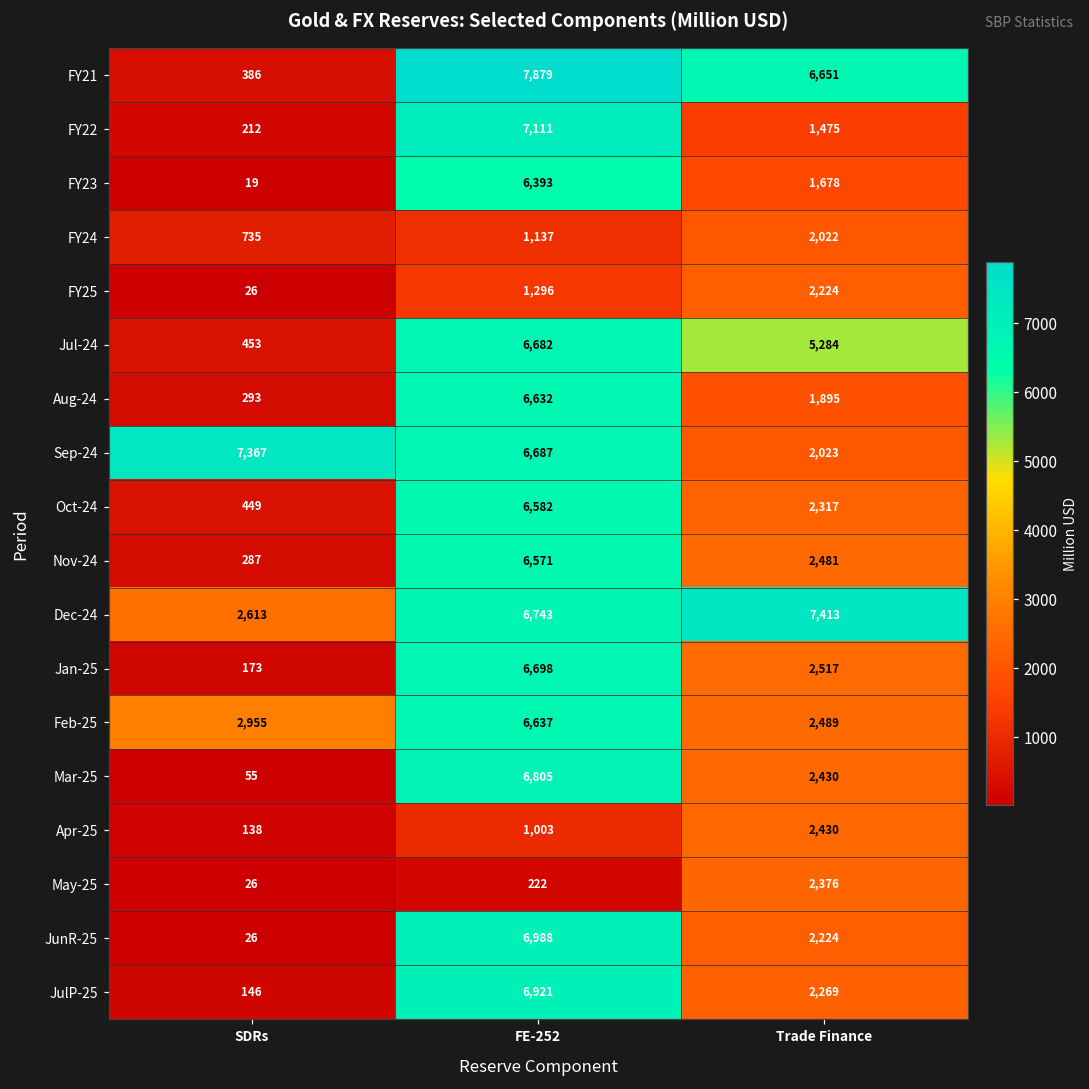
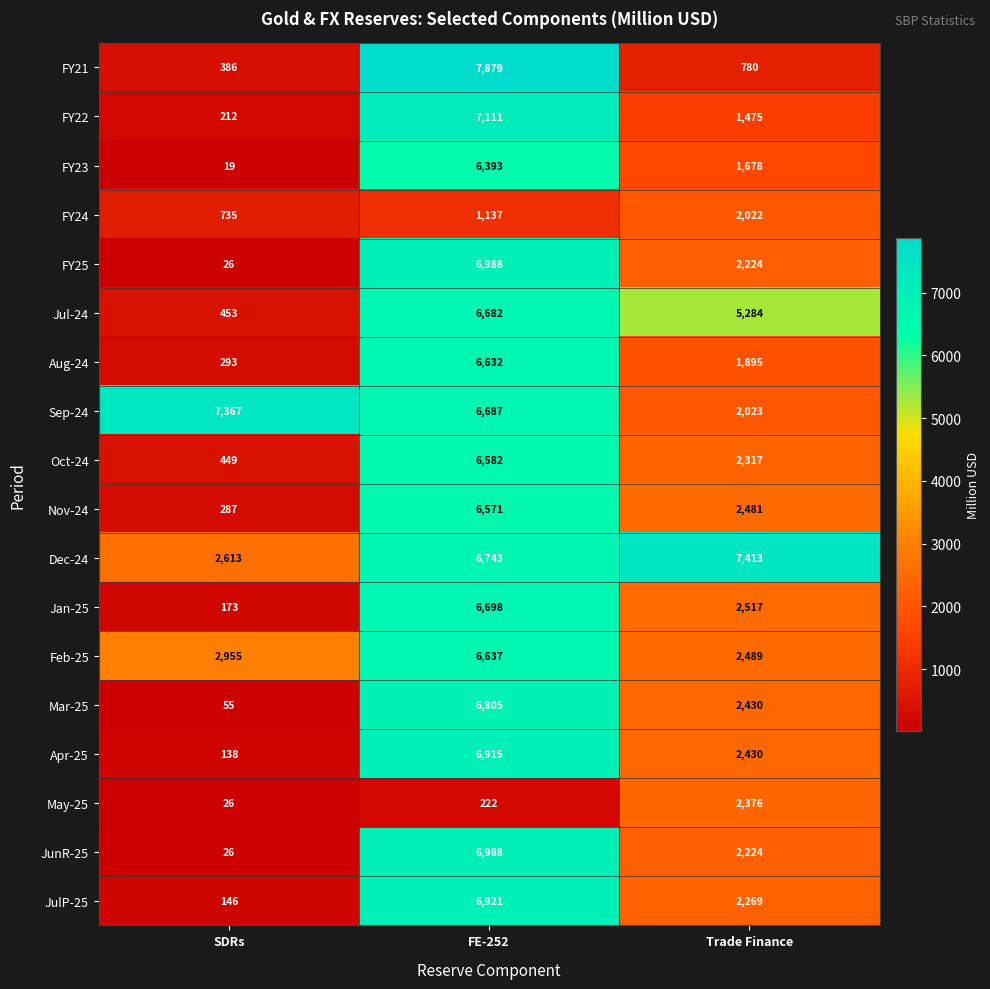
  {
    "FY21": {
      "SDRs": "386",
      "FE-252": "7,879",
-     "Trade Finance": "6,651"
+     "Trade Finance": "780"
    },
    "FY22": {
      "SDRs": "212",
      "FE-252": "7,111",
      "Trade Finance": "1,475"
    },
    "FY23": {
      "SDRs": "19",
      "FE-252": "6,393",
      "Trade Finance": "1,678"
    },
    "FY24": {
      "SDRs": "735",
      "FE-252": "1,137",
      "Trade Finance": "2,022"
    },
    "FY25": {
      "SDRs": "26",
-     "FE-252": "1,296",
+     "FE-252": "6,988",
      "Trade Finance": "2,224"
    },
    "Jul-24": {
      "SDRs": "453",
      "FE-252": "6,682",
      "Trade Finance": "5,284"
    },
    "Aug-24": {
      "SDRs": "293",
      "FE-252": "6,632",
      "Trade Finance": "1,895"
    },
    "Sep-24": {
      "SDRs": "7,367",
      "FE-252": "6,687",
      "Trade Finance": "2,023"
    },
    "Oct-24": {
      "SDRs": "449",
      "FE-252": "6,582",
      "Trade Finance": "2,317"
    },
    "Nov-24": {
      "SDRs": "287",
      "FE-252": "6,571",
      "Trade Finance": "2,481"
    },
    "Dec-24": {
      "SDRs": "2,613",
      "FE-252": "6,743",
      "Trade Finance": "7,413"
    },
    "Jan-25": {
      "SDRs": "173",
      "FE-252": "6,698",
      "Trade Finance": "2,517"
    },
    "Feb-25": {
      "SDRs": "2,955",
      "FE-252": "6,637",
      "Trade Finance": "2,489"
    },
    "Mar-25": {
      "SDRs": "55",
      "FE-252": "6,805",
      "Trade Finance": "2,430"
    },
    "Apr-25": {
      "SDRs": "138",
-     "FE-252": "1,003",
+     "FE-252": "6,915",
      "Trade Finance": "2,430"
    },
    "May-25": {
      "SDRs": "26",
      "FE-252": "222",
      "Trade Finance": "2,376"
    },
    "JunR-25": {
      "SDRs": "26",
      "FE-252": "6,988",
      "Trade Finance": "2,224"
    },
    "JulP-25": {
      "SDRs": "146",
      "FE-252": "6,921",
      "Trade Finance": "2,269"
    }
  }
